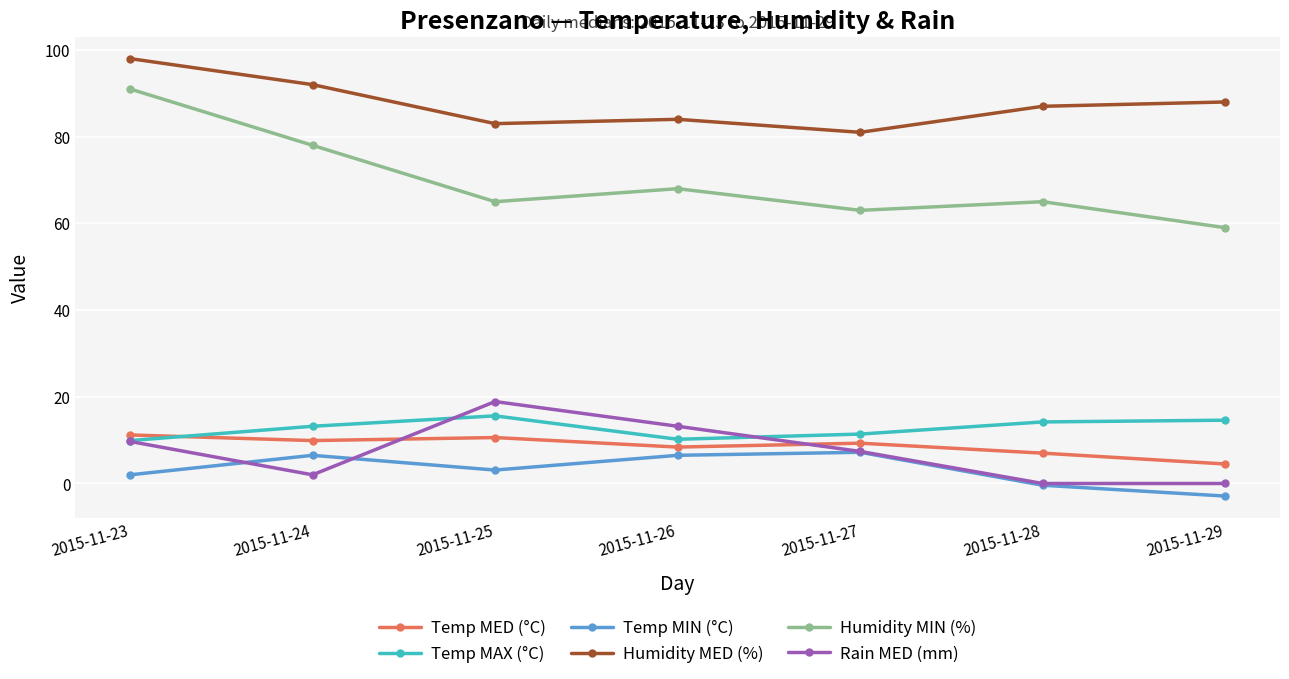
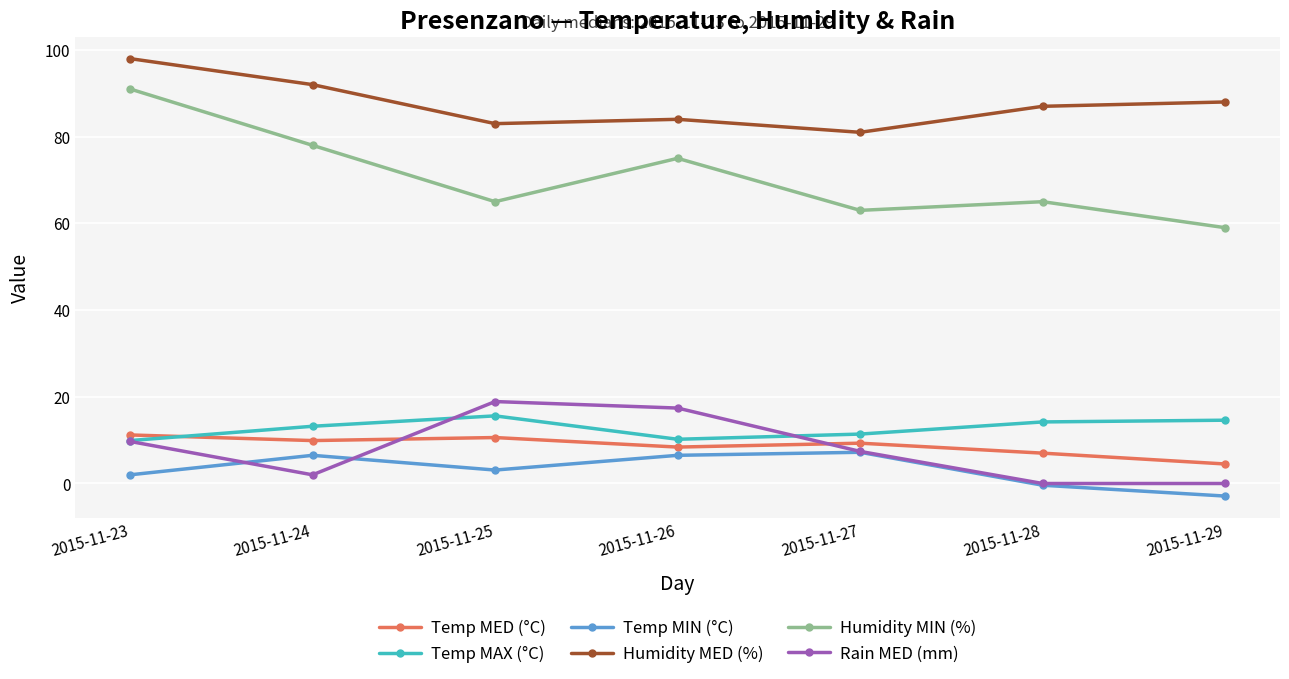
  {
    "Temp MED (°C)": {
      "2015-11-23": 11,
      "2015-11-24": 10,
      "2015-11-25": 11,
      "2015-11-26": 8,
      "2015-11-27": 9,
      "2015-11-28": 7,
      "2015-11-29": 5
    },
    "Humidity MED (%)": {
      "2015-11-23": 98,
      "2015-11-24": 92,
      "2015-11-25": 83,
      "2015-11-26": 84,
      "2015-11-27": 81,
      "2015-11-28": 87,
      "2015-11-29": 88
    },
    "Humidity MIN (%)": {
      "2015-11-23": 91,
      "2015-11-24": 78,
      "2015-11-25": 65,
-     "2015-11-26": 68,
+     "2015-11-26": 75,
      "2015-11-27": 63,
      "2015-11-28": 65,
      "2015-11-29": 59
    },
    "Rain MED (mm)": {
      "2015-11-24": 2,
      "2015-11-25": 19,
-     "2015-11-26": 13,
+     "2015-11-26": 17,
      "2015-11-29": 0
    }
  }
